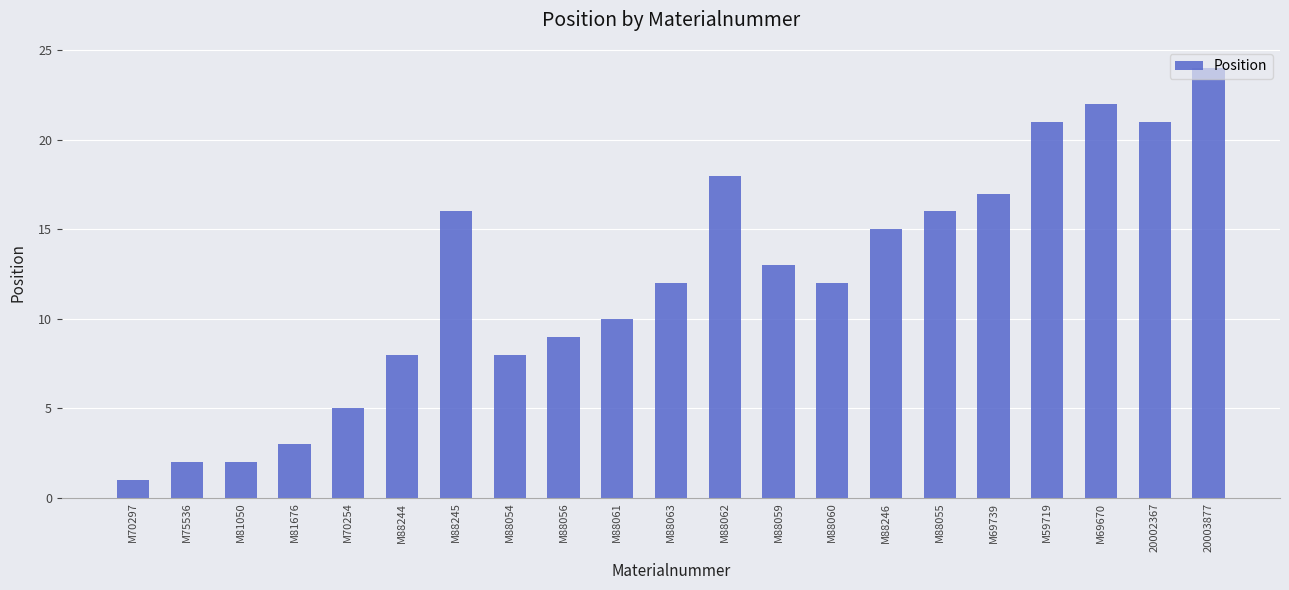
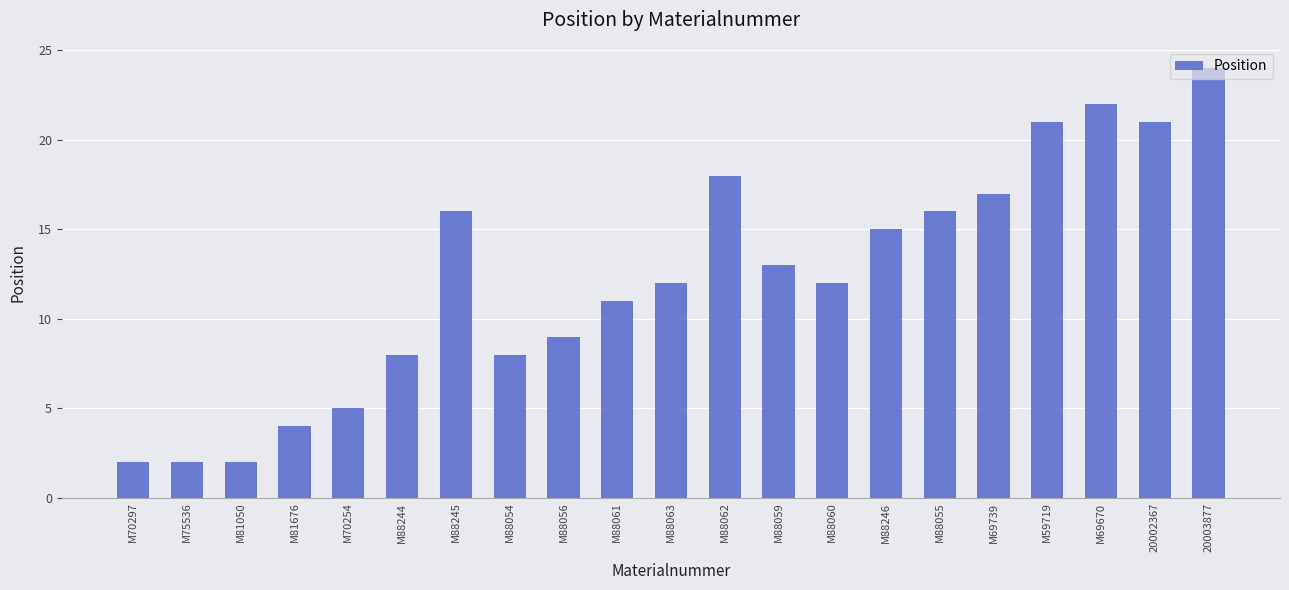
  {
-   "M70297": 1,
+   "M70297": 2,
    "M75536": 2,
    "M81050": 2,
-   "M81676": 3,
+   "M81676": 4,
    "M70254": 5,
    "M88244": 8,
    "M88245": 16,
    "M88054": 8,
    "M88056": 9,
-   "M88061": 10,
+   "M88061": 11,
    "M88063": 12,
    "M88062": 18,
    "M88059": 13,
    "M88060": 12,
    "M88246": 15,
    "M88055": 16,
    "M69739": 17,
    "M59719": 21,
    "M69670": 22,
    "20002367": 21
  }
